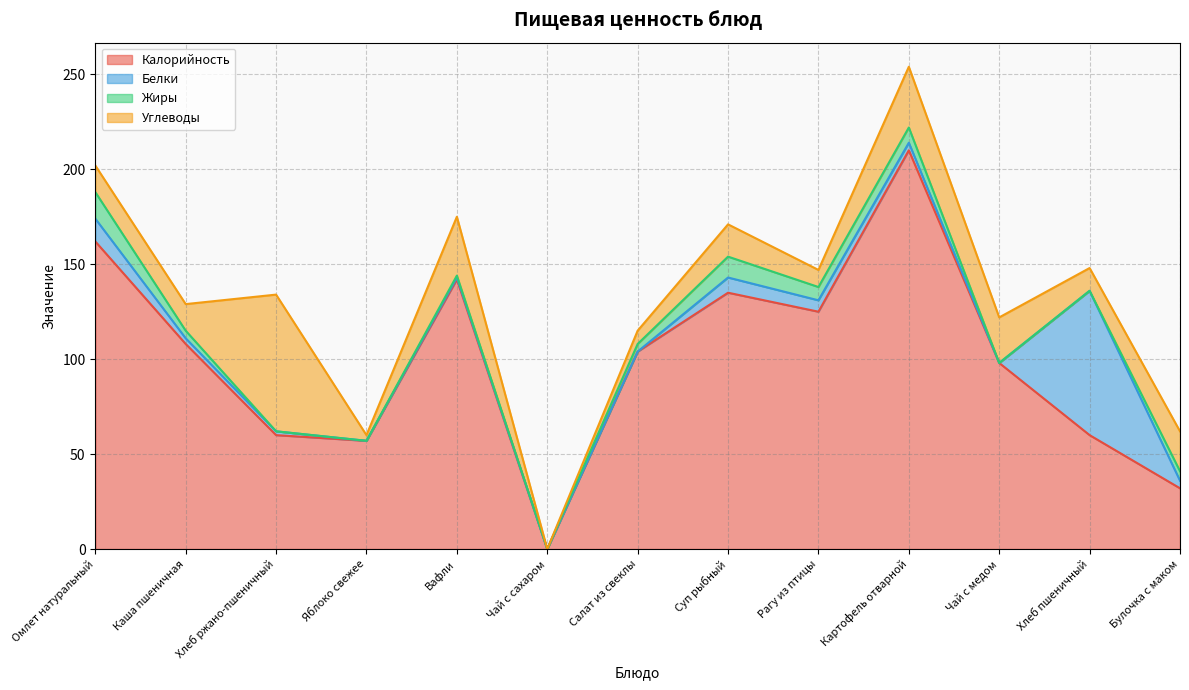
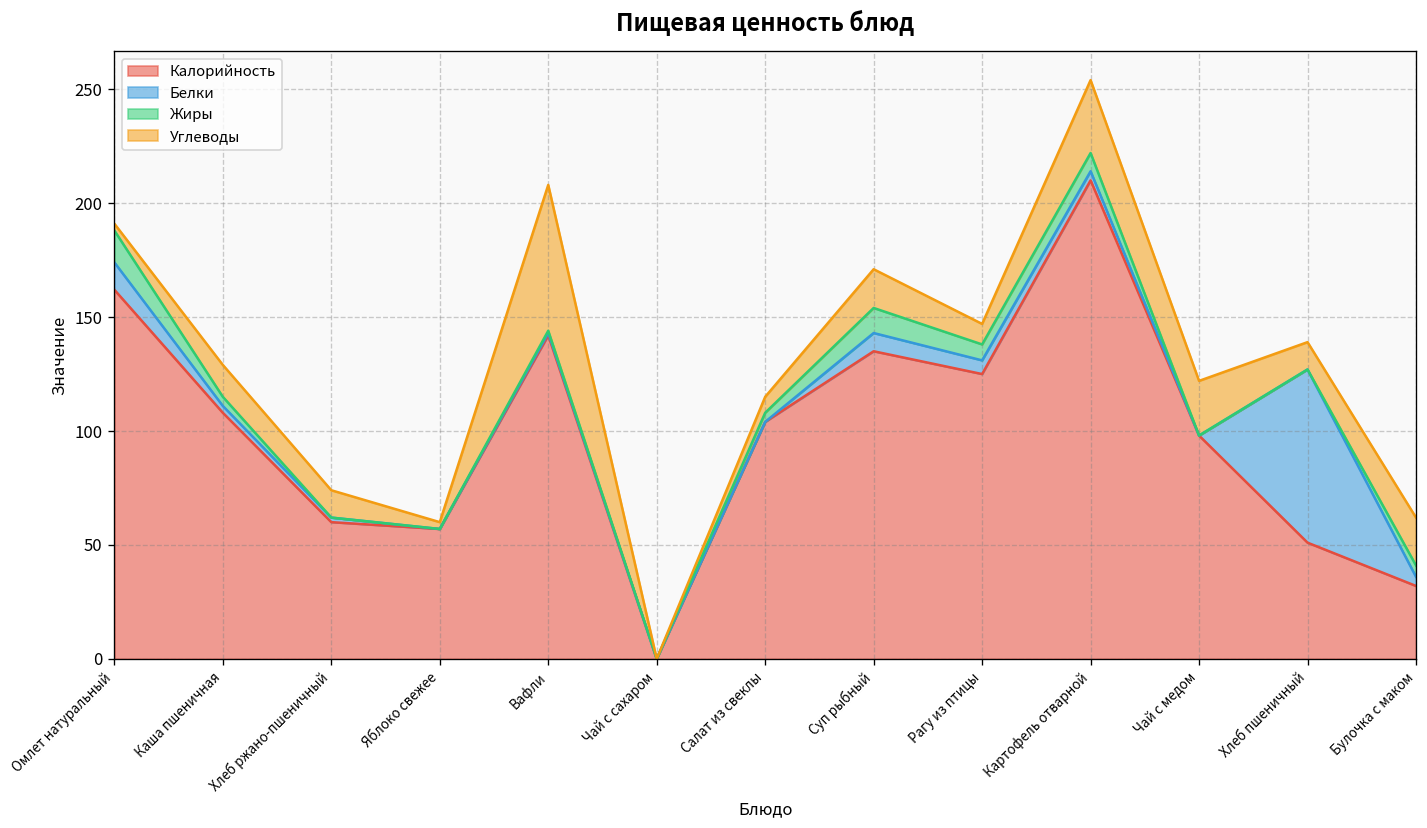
  {
    "Калорийность": {
      "Омлет натуральный": 162,
      "Каша пшеничная": 108,
      "Хлеб ржано-пшеничный": 60,
      "Суп рыбный": 135,
      "Рагу из птицы": 125,
      "Картофель отварной": 210,
-     "Хлеб пшеничный": 60,
+     "Хлеб пшеничный": 51,
      "Булочка с маком": 32
    },
    "Белки": {
      "Омлет натуральный": 12,
      "Каша пшеничная": 3,
      "Суп рыбный": 8,
      "Рагу из птицы": 6,
      "Картофель отварной": 4,
      "Булочка с маком": 4
    },
    "Жиры": {
      "Омлет натуральный": 14,
      "Каша пшеничная": 4,
      "Салат из свеклы": 4,
      "Суп рыбный": 11,
      "Рагу из птицы": 7,
      "Картофель отварной": 8,
      "Булочка с маком": 5
    },
    "Углеводы": {
-     "Омлет натуральный": 14,
+     "Омлет натуральный": 3,
      "Каша пшеничная": 14,
-     "Хлеб ржано-пшеничный": 72,
+     "Хлеб ржано-пшеничный": 12,
      "Яблоко свежее": 3,
-     "Вафли": 31,
+     "Вафли": 64,
      "Салат из свеклы": 7,
      "Суп рыбный": 17,
      "Рагу из птицы": 9,
      "Картофель отварной": 32,
      "Чай с медом": 24,
      "Хлеб пшеничный": 12,
      "Булочка с маком": 21
    }
  }
